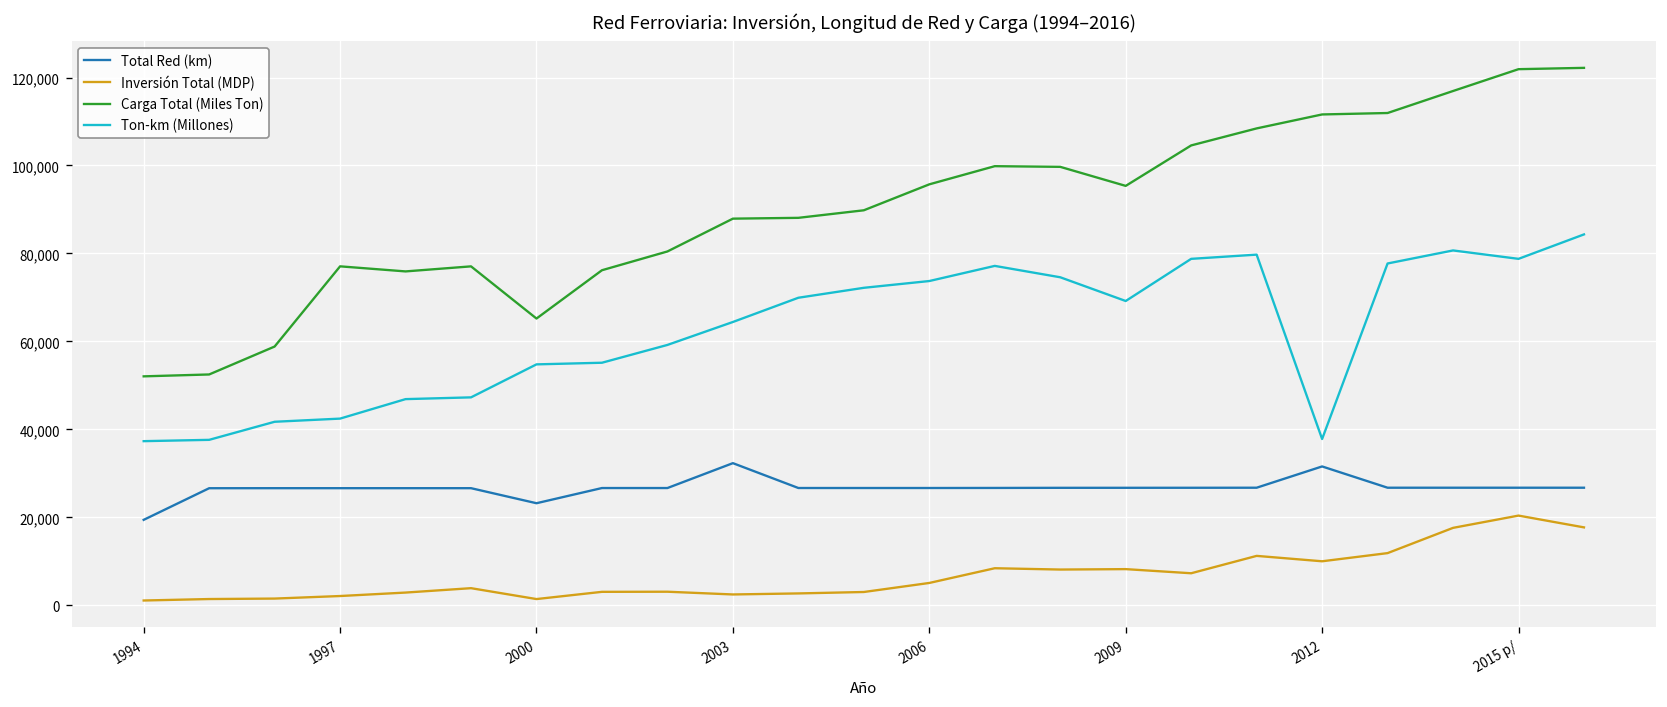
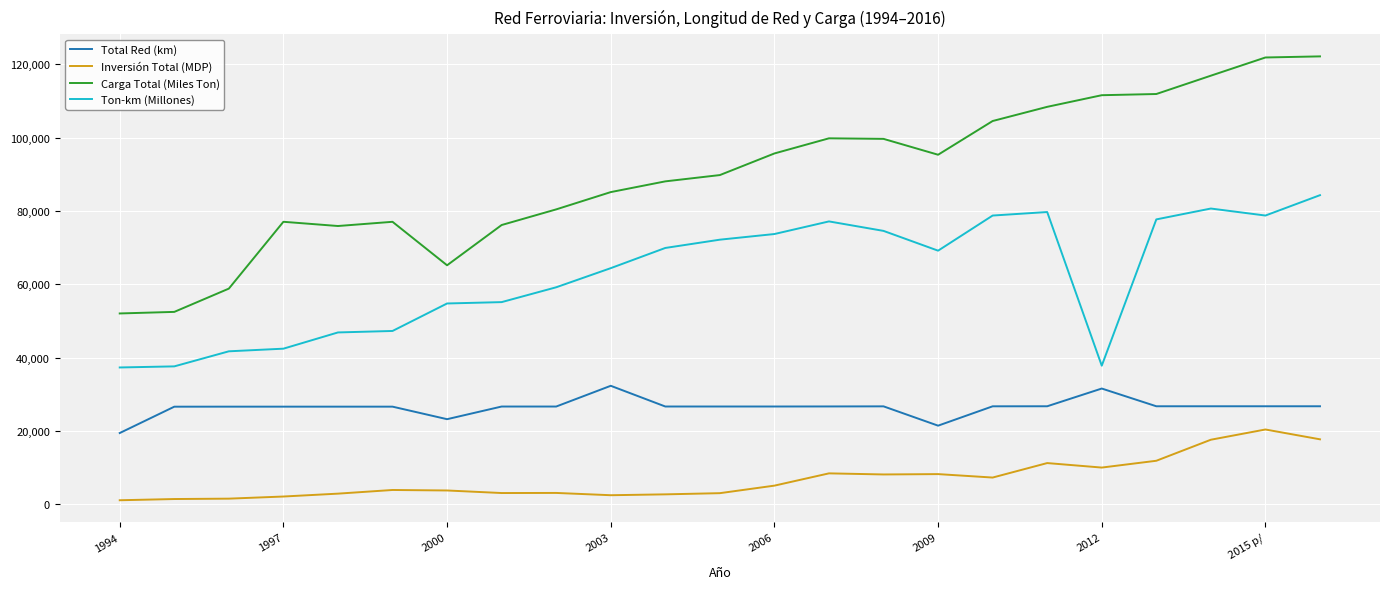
  {
    "Total Red (km)": {
      "1994": "19,000",
      "1997": "27,000",
      "2000": "23,000",
      "2003": "32,000",
      "2006": "27,000",
-     "2009": "27,000",
+     "2009": "21,000",
      "2012": "32,000",
      "2015 p/": "27,000"
    },
    "Inversión Total (MDP)": {
      "1994": "1,000",
      "1997": "2,000",
-     "2000": "1,000",
+     "2000": "4,000",
      "2003": "2,000",
      "2006": "5,000",
      "2009": "8,000",
      "2012": "10,000",
      "2015 p/": "20,000"
    },
    "Carga Total (Miles Ton)": {
      "1994": "52,000",
      "1997": "77,000",
      "2000": "65,000",
-     "2003": "88,000",
+     "2003": "85,000",
      "2006": "96,000",
      "2009": "95,000",
      "2012": "112,000",
      "2015 p/": "122,000"
    },
    "Ton-km (Millones)": {
      "1994": "37,000",
      "1997": "42,000",
      "2000": "55,000",
      "2003": "64,000",
      "2006": "74,000",
      "2009": "69,000",
      "2012": "38,000",
      "2015 p/": "79,000"
    }
  }
